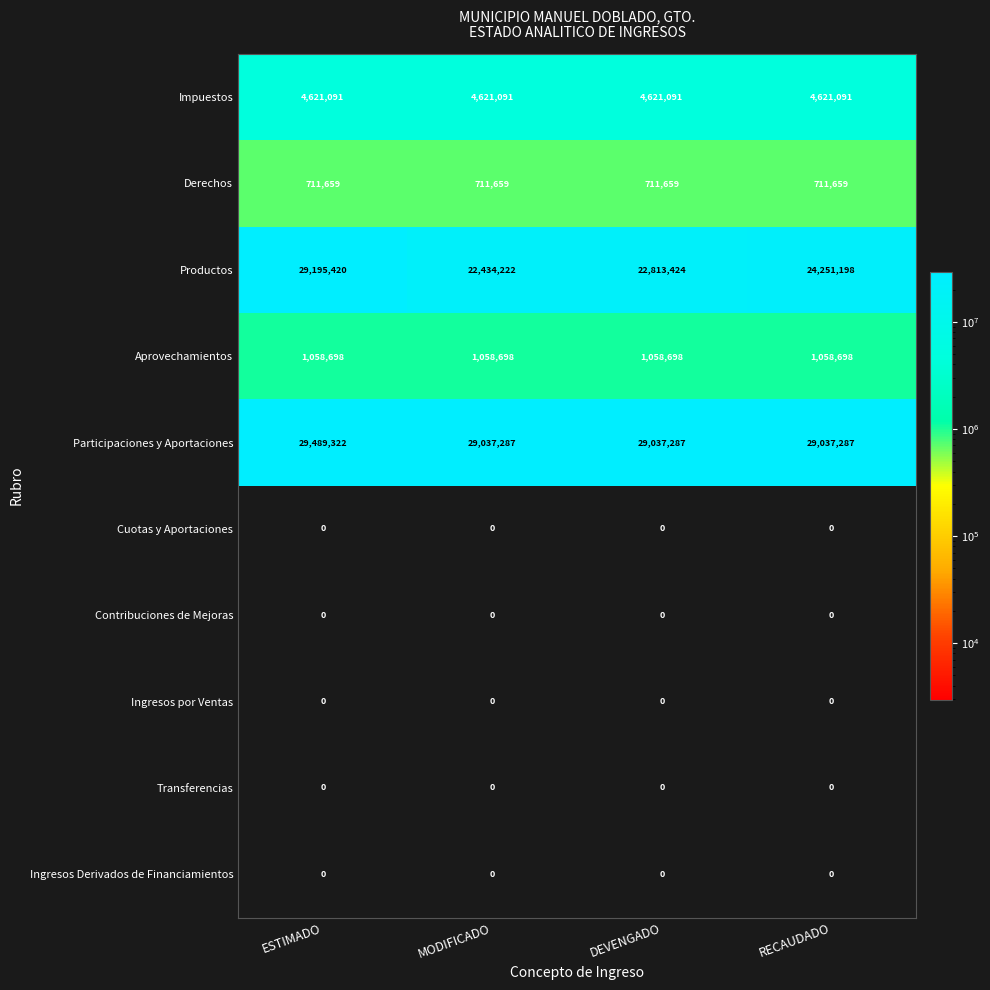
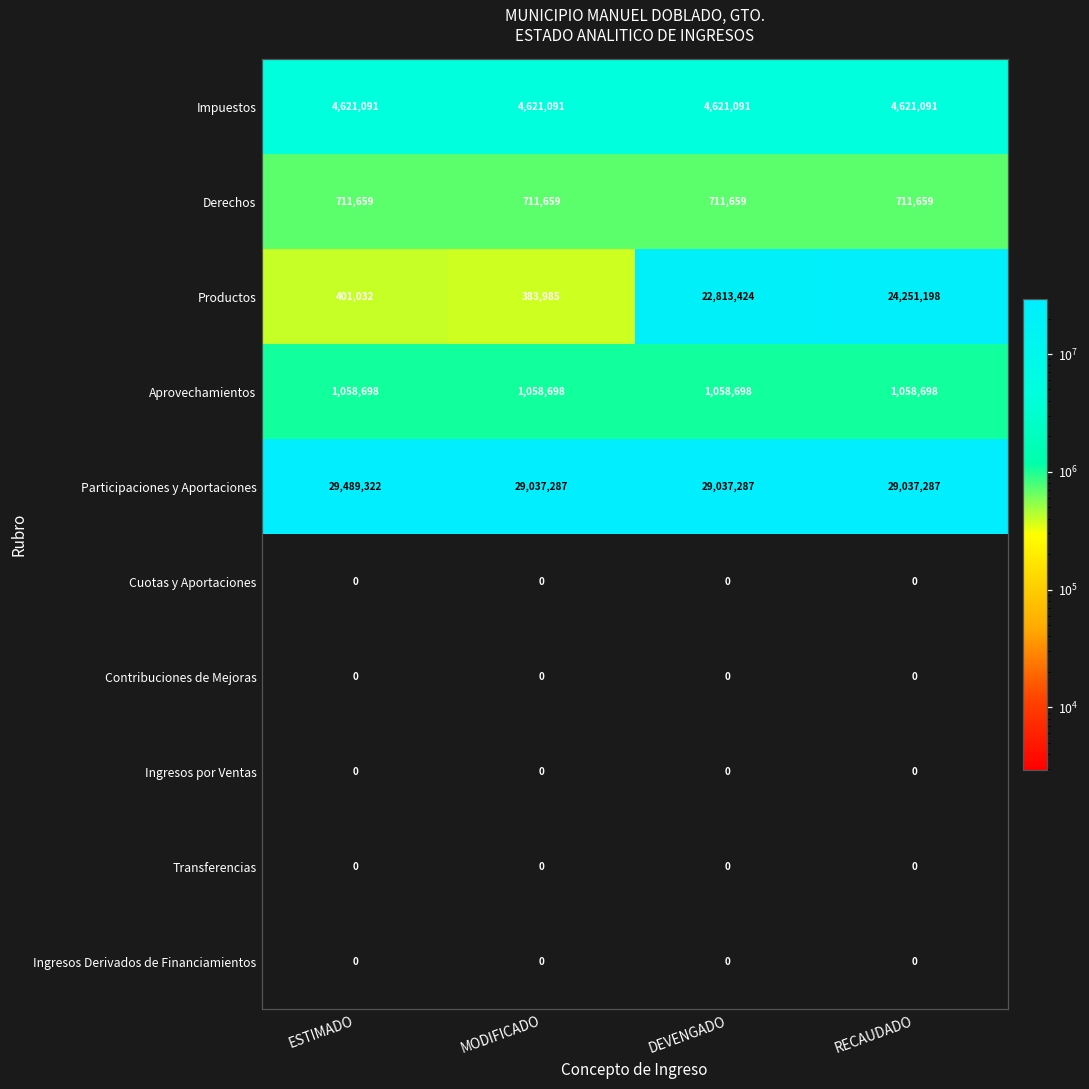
  {
    "Impuestos": {
      "ESTIMADO": "4,621,091",
      "MODIFICADO": "4,621,091",
      "DEVENGADO": "4,621,091",
      "RECAUDADO": "4,621,091"
    },
    "Derechos": {
      "ESTIMADO": "711,659",
      "MODIFICADO": "711,659",
      "DEVENGADO": "711,659",
      "RECAUDADO": "711,659"
    },
    "Productos": {
-     "ESTIMADO": "29,195,420",
-     "MODIFICADO": "22,434,222",
+     "ESTIMADO": "401,032",
+     "MODIFICADO": "383,985",
      "DEVENGADO": "22,813,424",
      "RECAUDADO": "24,251,198"
    },
    "Aprovechamientos": {
      "ESTIMADO": "1,058,698",
      "MODIFICADO": "1,058,698",
      "DEVENGADO": "1,058,698",
      "RECAUDADO": "1,058,698"
    },
    "Participaciones y Aportaciones": {
      "ESTIMADO": "29,489,322",
      "MODIFICADO": "29,037,287",
      "DEVENGADO": "29,037,287",
      "RECAUDADO": "29,037,287"
    },
    "Cuotas y Aportaciones": {
      "ESTIMADO": "0",
      "MODIFICADO": "0",
      "DEVENGADO": "0",
      "RECAUDADO": "0"
    },
    "Contribuciones de Mejoras": {
      "ESTIMADO": "0",
      "MODIFICADO": "0",
      "DEVENGADO": "0",
      "RECAUDADO": "0"
    },
    "Ingresos por Ventas": {
      "ESTIMADO": "0",
      "MODIFICADO": "0",
      "DEVENGADO": "0",
      "RECAUDADO": "0"
    },
    "Transferencias": {
      "ESTIMADO": "0",
      "MODIFICADO": "0",
      "DEVENGADO": "0",
      "RECAUDADO": "0"
    },
    "Ingresos Derivados de Financiamientos": {
      "ESTIMADO": "0",
      "MODIFICADO": "0",
      "DEVENGADO": "0",
      "RECAUDADO": "0"
    }
  }
